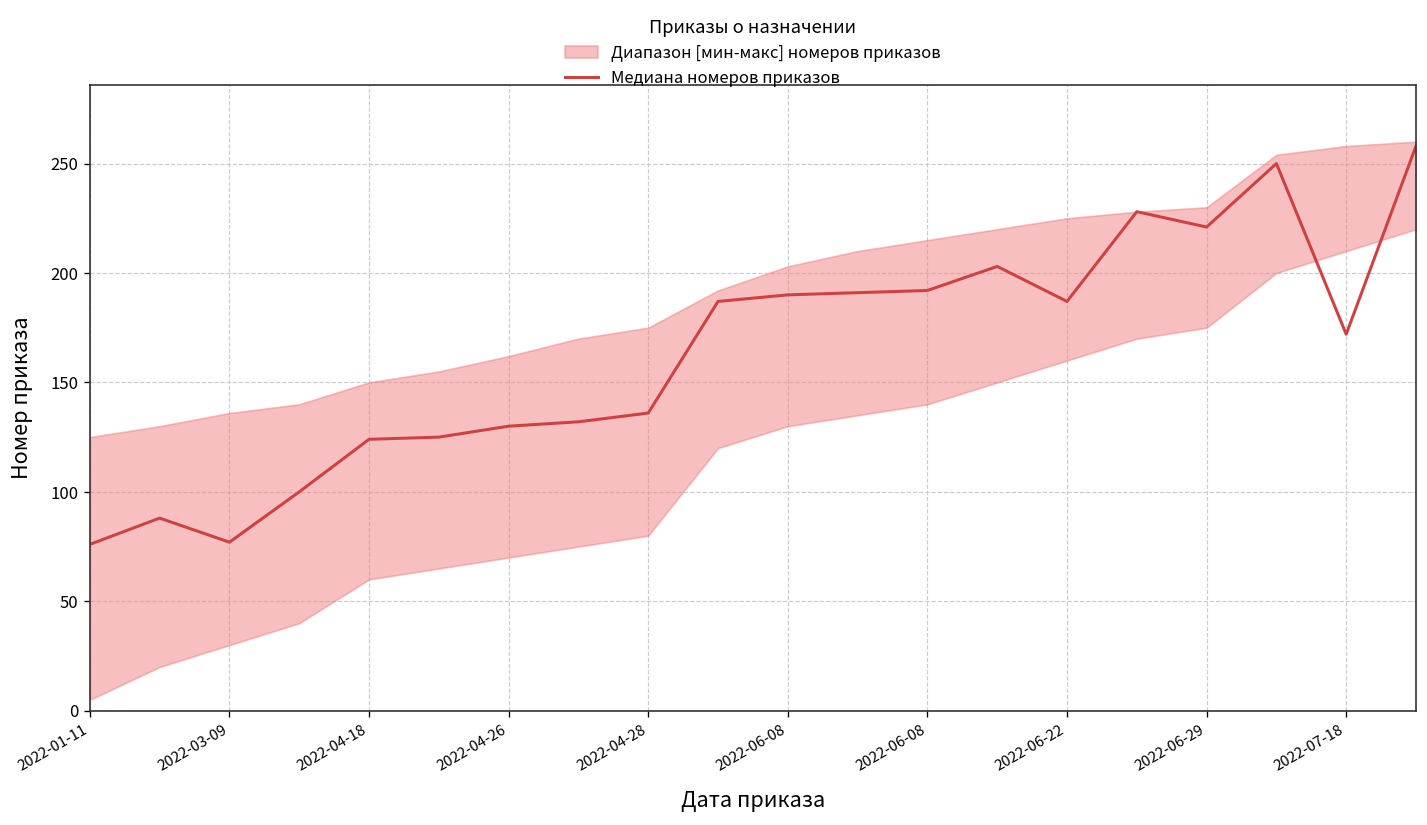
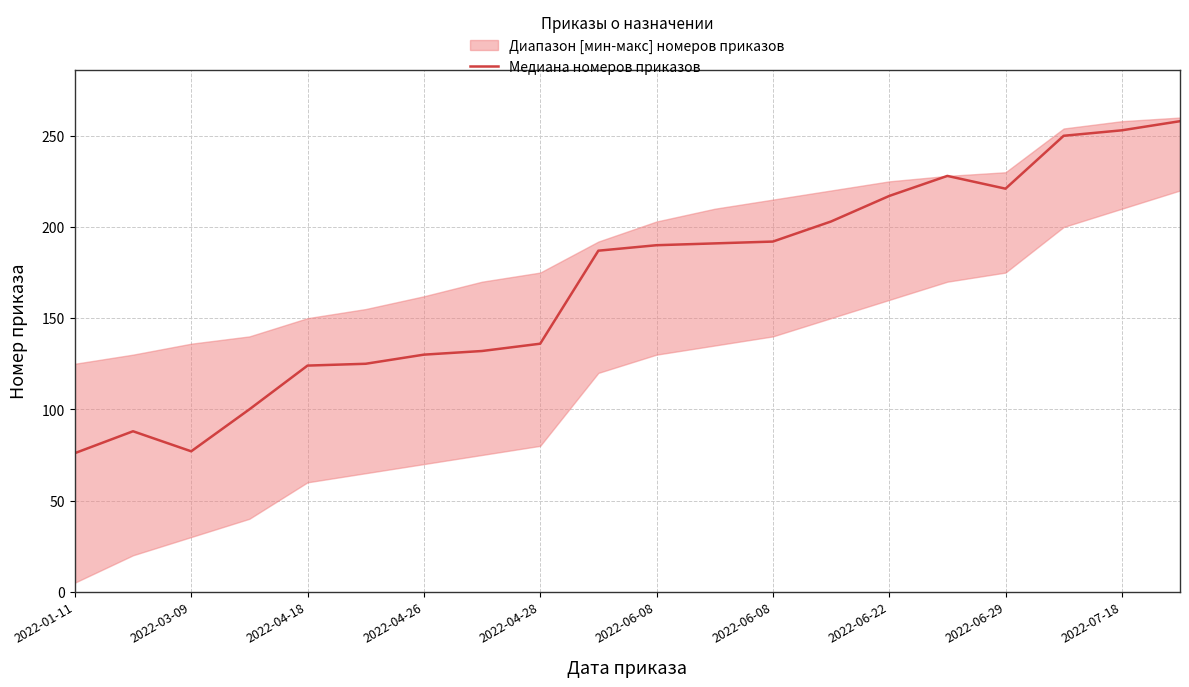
  {
    "Медиана номеров приказов": {
      "2022-01-11": 76,
      "2022-03-09": 77,
      "2022-04-26": 130,
      "2022-04-28": 136,
-     "2022-06-22": 187,
+     "2022-06-22": 217,
      "2022-06-29": 221,
-     "2022-07-18": 172
+     "2022-07-18": 253
    }
  }
